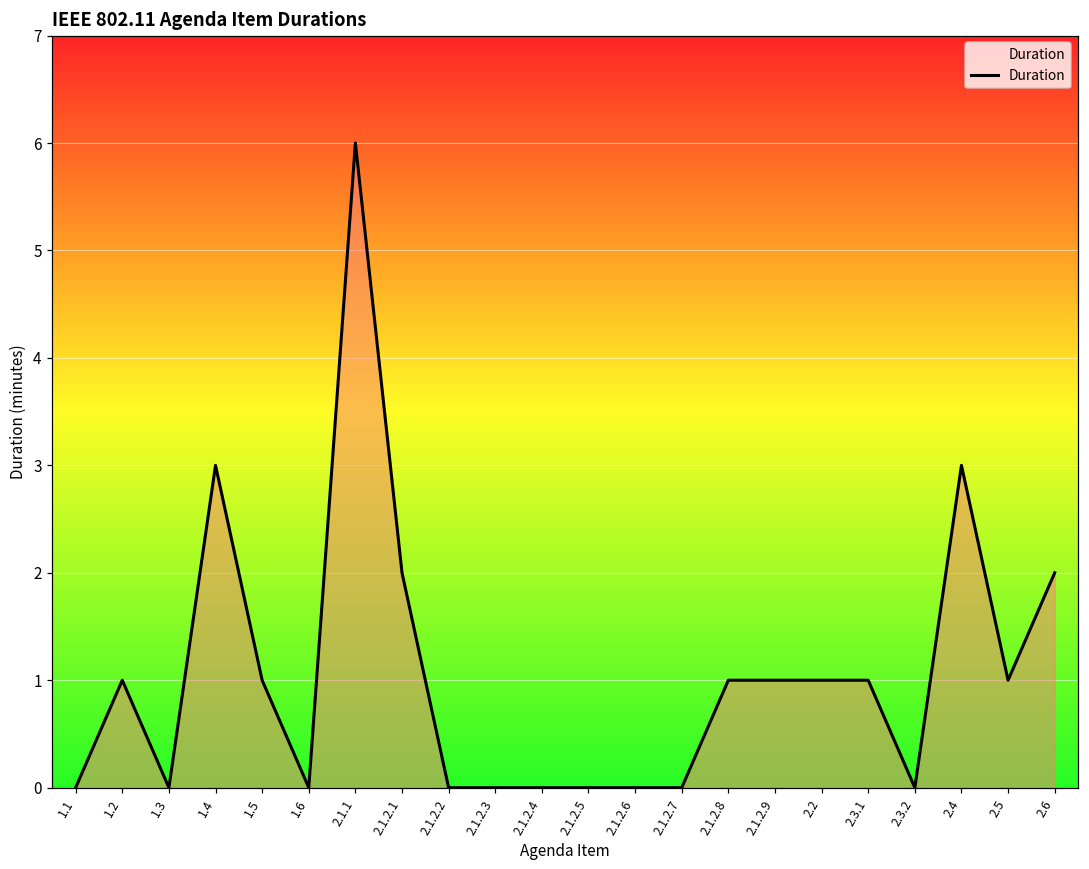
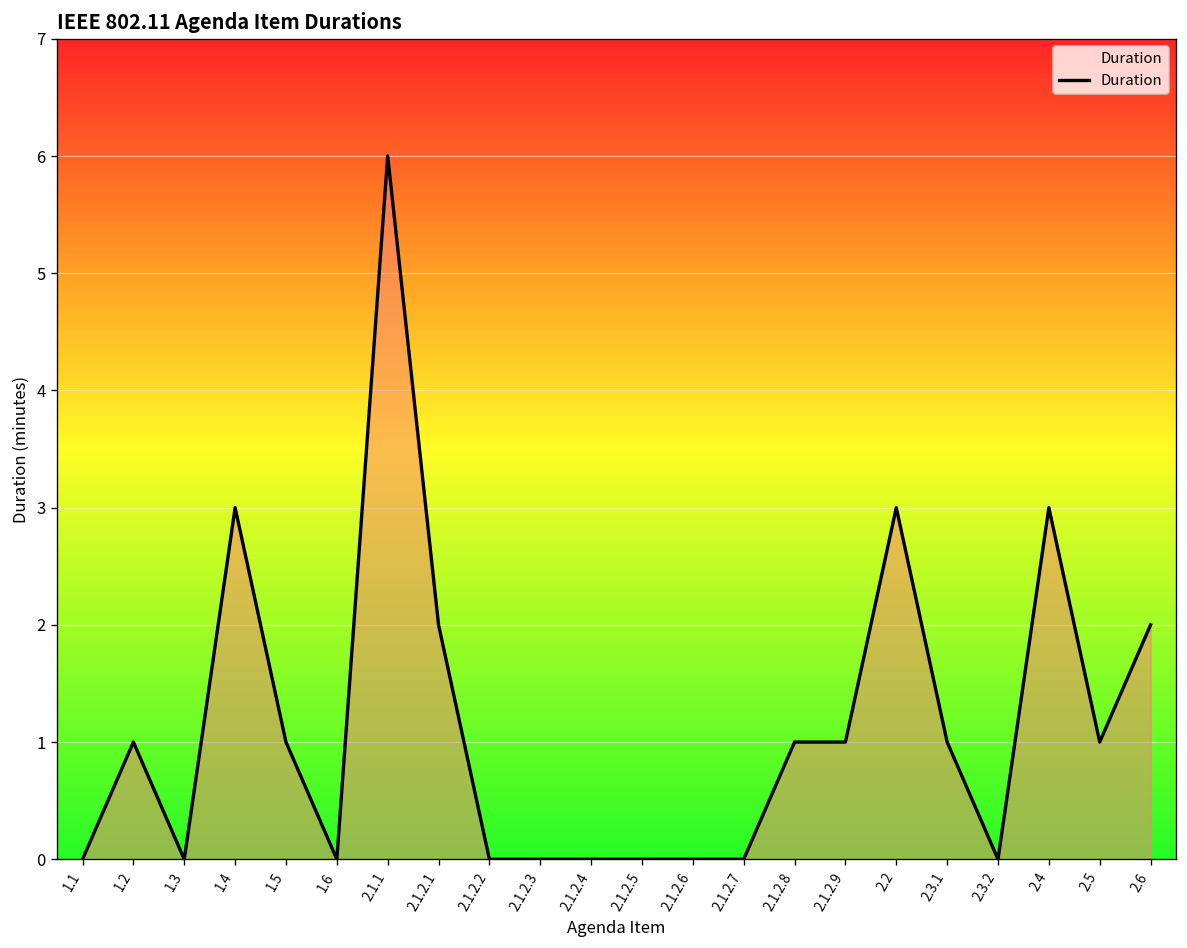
  {
    "1.1": 0,
    "1.2": 1,
    "1.3": 0,
    "1.4": 3,
    "1.5": 1,
    "1.6": 0,
    "2.1.1": 6,
    "2.1.2.1": 2,
    "2.1.2.2": 0,
    "2.1.2.3": 0,
    "2.1.2.4": 0,
    "2.1.2.5": 0,
    "2.1.2.6": 0,
    "2.1.2.7": 0,
    "2.1.2.8": 1,
    "2.1.2.9": 1,
-   "2.2": 1,
+   "2.2": 3,
    "2.3.1": 1,
    "2.3.2": 0,
    "2.4": 3,
    "2.5": 1,
    "2.6": 2
  }
